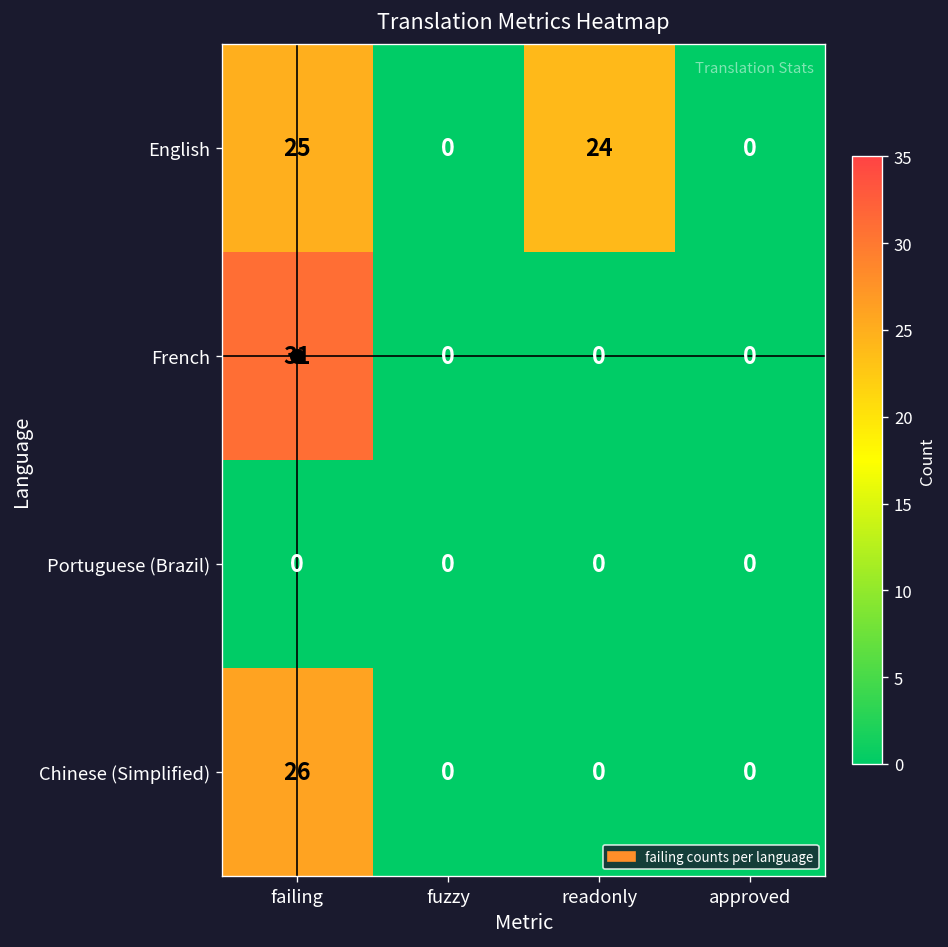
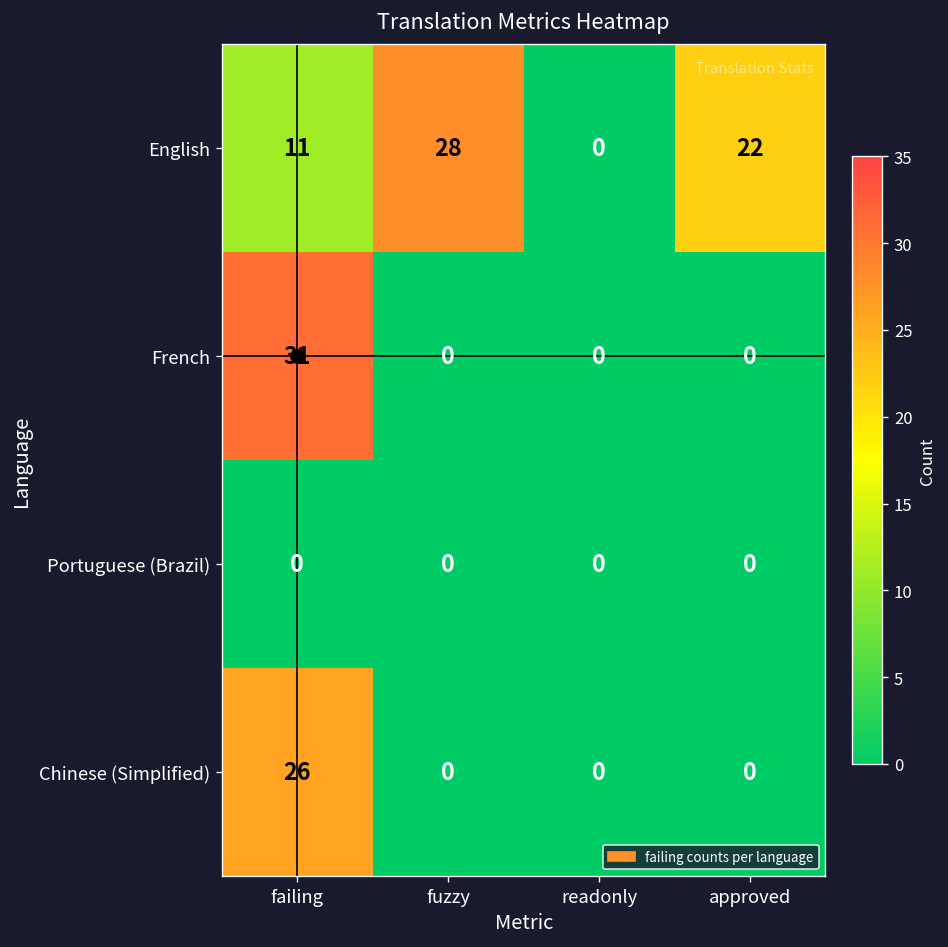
  {
    "English": {
-     "failing": 25,
-     "fuzzy": 0,
-     "readonly": 24,
-     "approved": 0
+     "failing": 11,
+     "fuzzy": 28,
+     "readonly": 0,
+     "approved": 22
    },
    "French": {
      "fuzzy": 0,
      "readonly": 0,
      "approved": 0
    },
    "Portuguese (Brazil)": {
      "failing": 0,
      "fuzzy": 0,
      "readonly": 0,
      "approved": 0
    },
    "Chinese (Simplified)": {
      "failing": 26,
      "fuzzy": 0,
      "readonly": 0,
      "approved": 0
    }
  }
